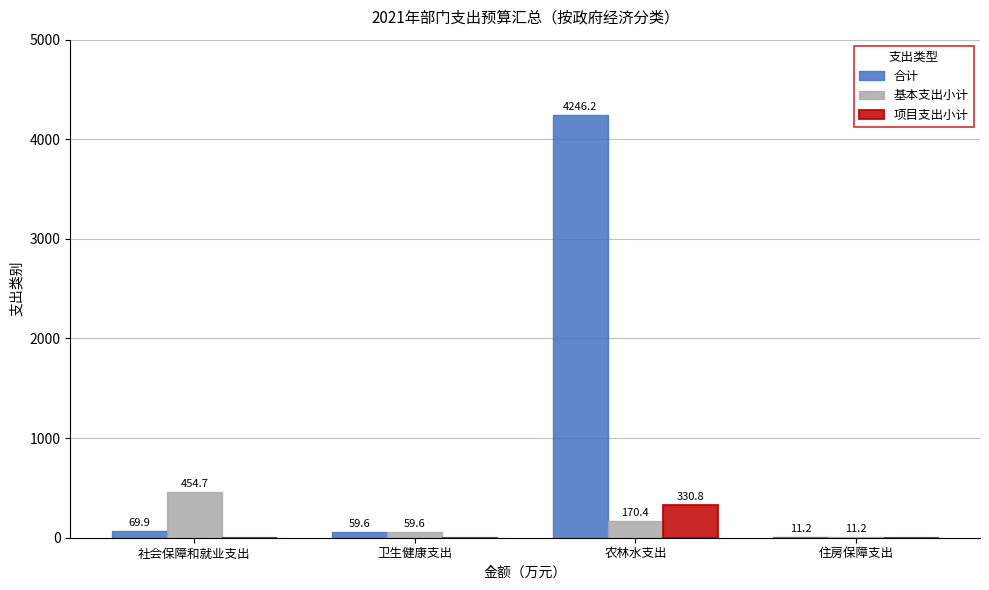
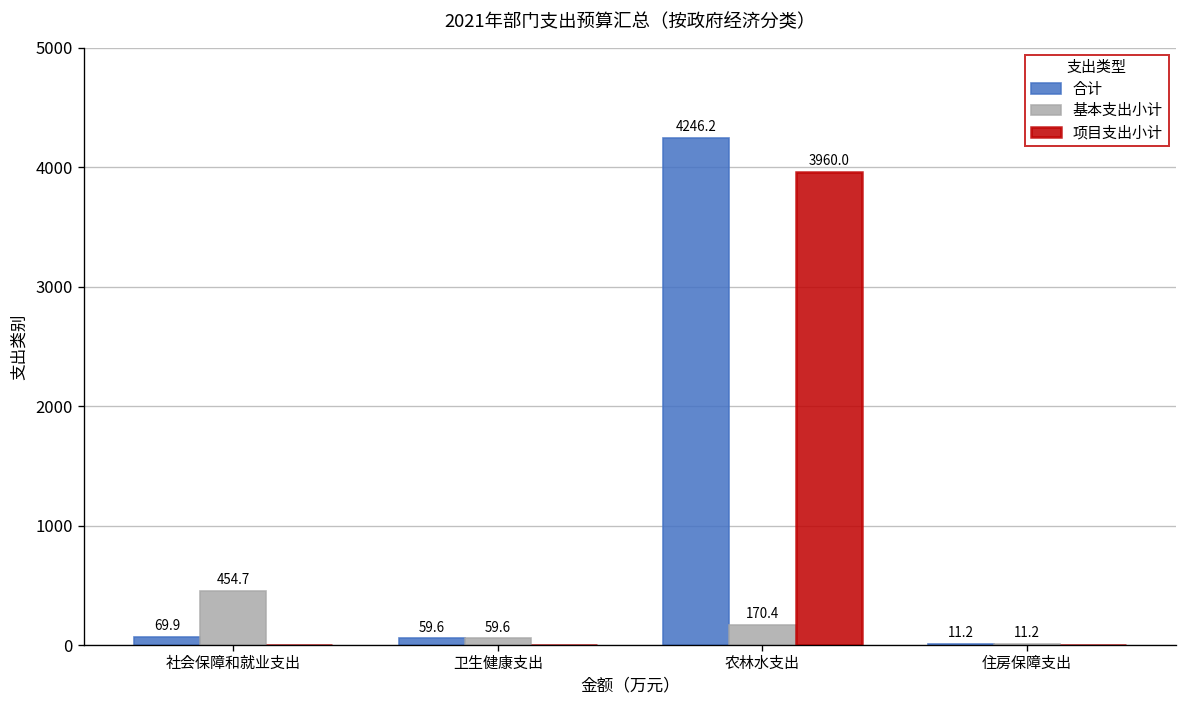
  {
    "合计": {
      "社会保障和就业支出": 69.9,
      "卫生健康支出": 59.6,
      "农林水支出": 4246.2,
      "住房保障支出": 11.2
    },
    "基本支出小计": {
      "社会保障和就业支出": 454.7,
      "卫生健康支出": 59.6,
      "农林水支出": 170.4,
      "住房保障支出": 11.2
    },
    "项目支出小计": {
-     "农林水支出": 330.8
+     "农林水支出": 3960.0
    }
  }
